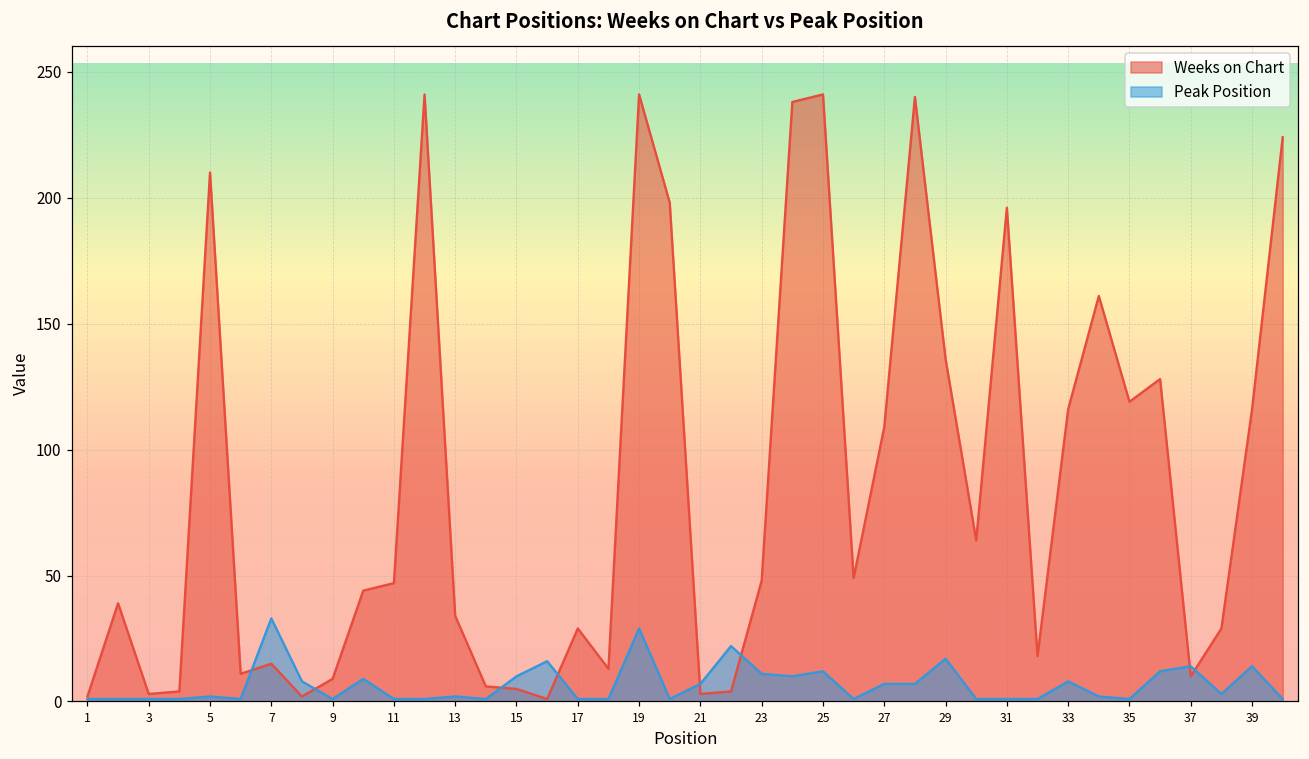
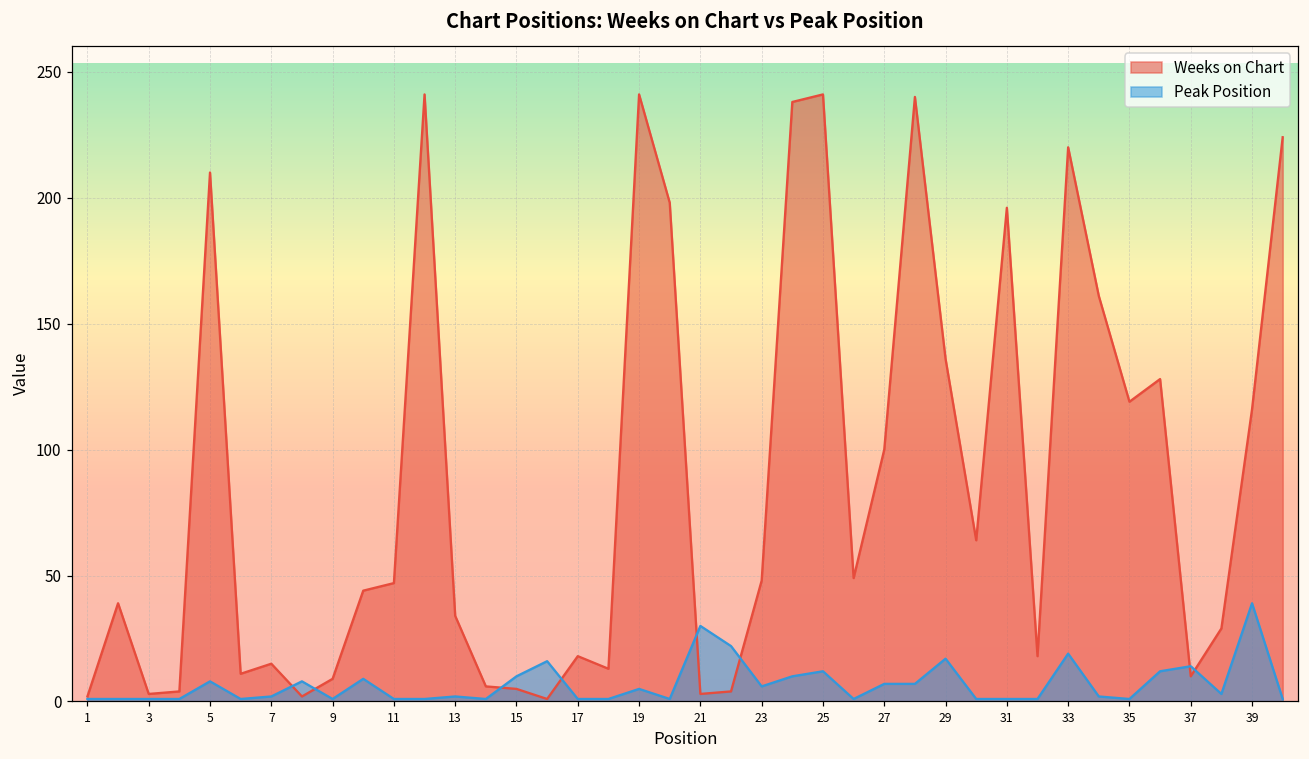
  {
    "Weeks on Chart": {
      "3": 3,
      "5": 210,
      "7": 15,
      "9": 9,
      "11": 47,
      "13": 34,
      "15": 5,
-     "17": 29,
+     "17": 18,
      "19": 241,
      "21": 3,
      "23": 48,
      "25": 241,
-     "27": 109,
+     "27": 100,
      "29": 136,
      "31": 196,
-     "33": 116,
+     "33": 220,
      "35": 119,
      "37": 10,
      "39": 116
    },
    "Peak Position": {
      "3": 1,
-     "5": 2,
-     "7": 33,
+     "5": 8,
+     "7": 2,
      "9": 1,
      "11": 1,
      "13": 2,
      "15": 10,
      "17": 1,
-     "19": 29,
-     "21": 7,
-     "23": 11,
+     "19": 5,
+     "21": 30,
+     "23": 6,
      "25": 12,
      "27": 7,
      "29": 17,
      "31": 1,
-     "33": 8,
+     "33": 19,
      "35": 1,
      "37": 14,
-     "39": 14
+     "39": 39
    }
  }
